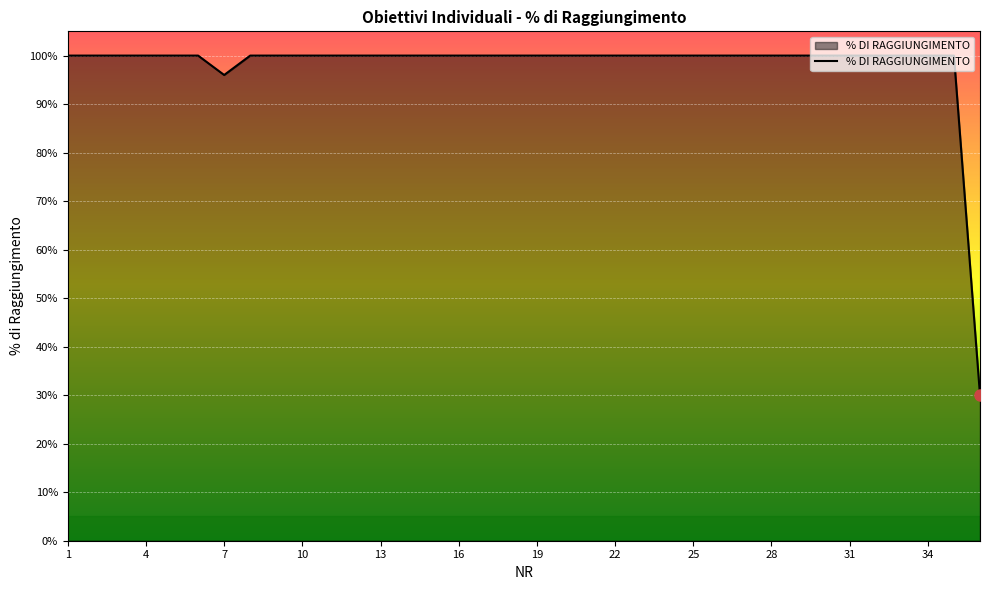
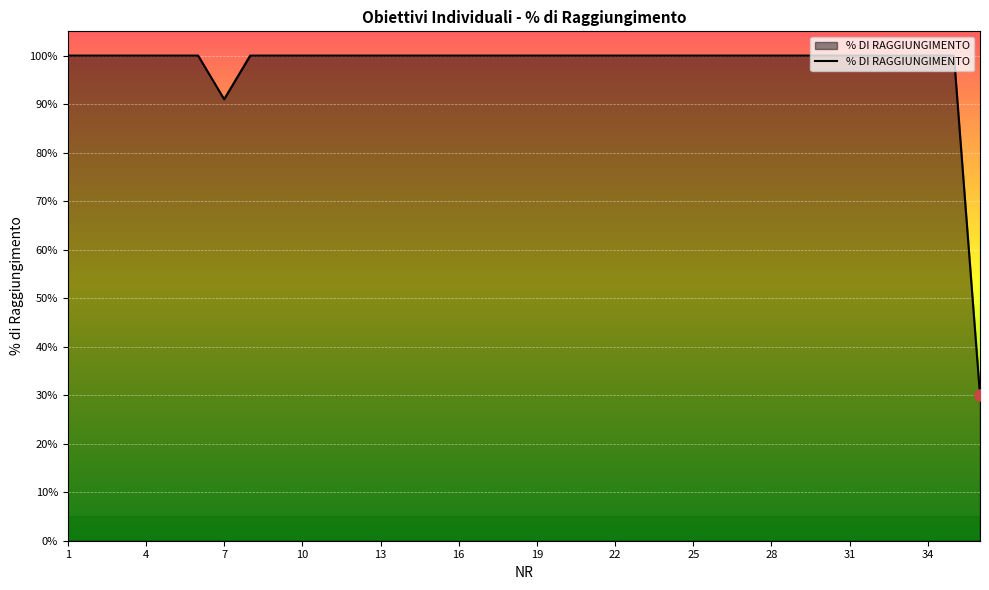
  {
    "% DI RAGGIUNGIMENTO": {
      "1": "100%",
      "4": "100%",
-     "7": "96%",
+     "7": "91%",
      "10": "100%",
      "13": "100%",
      "16": "100%",
      "19": "100%",
      "22": "100%",
      "25": "100%",
      "28": "100%"
    }
  }
